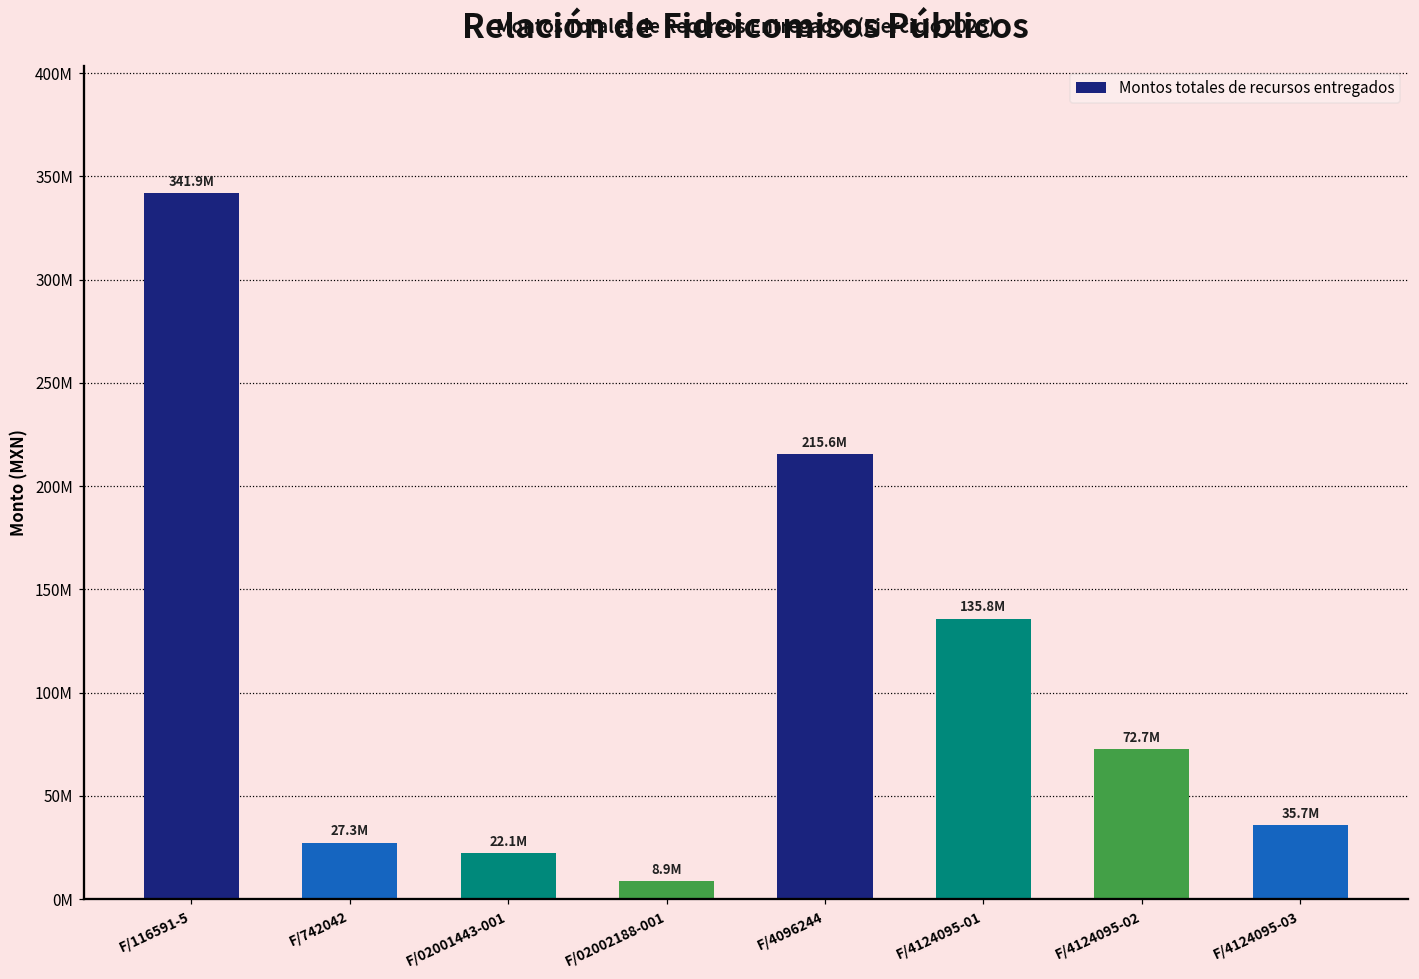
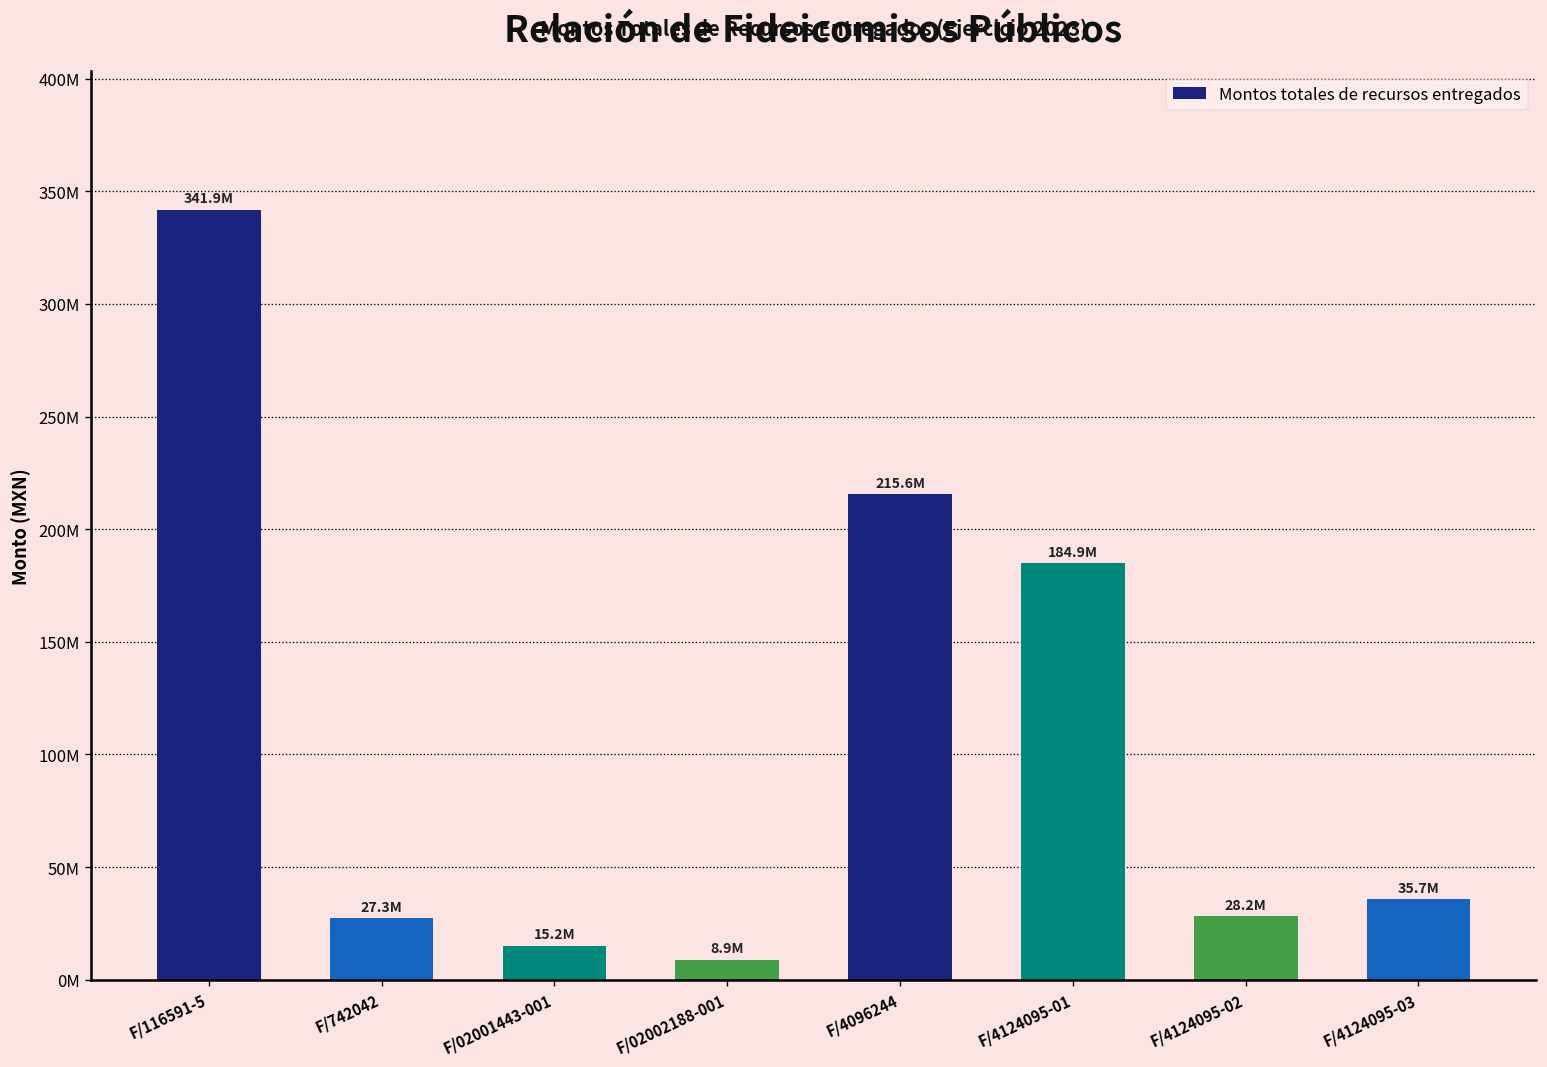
  {
    "F/116591-5": "341.9M",
    "F/742042": "27.3M",
-   "F/02001443-001": "22.1M",
+   "F/02001443-001": "15.2M",
    "F/02002188-001": "8.9M",
    "F/4096244": "215.6M",
-   "F/4124095-01": "135.8M",
-   "F/4124095-02": "72.7M",
+   "F/4124095-01": "184.9M",
+   "F/4124095-02": "28.2M",
    "F/4124095-03": "35.7M"
  }
